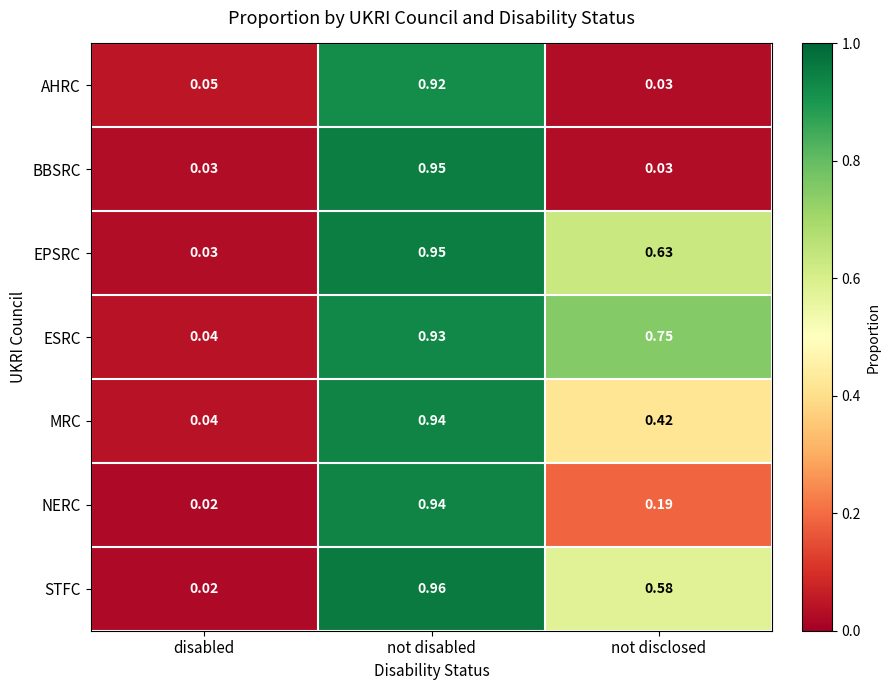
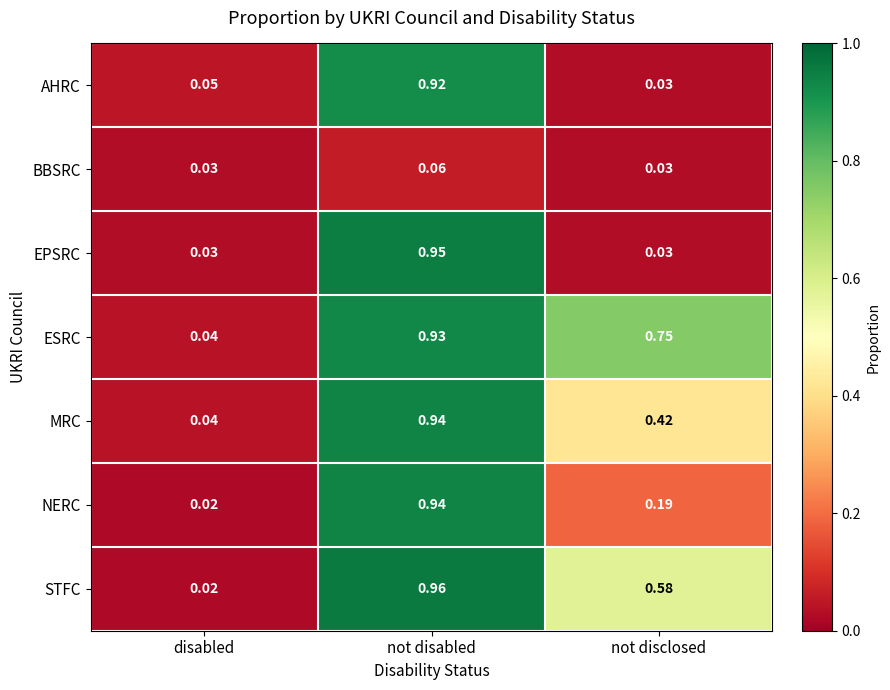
  {
    "AHRC": {
      "disabled": 0.05,
      "not disabled": 0.92,
      "not disclosed": 0.03
    },
    "BBSRC": {
      "disabled": 0.03,
-     "not disabled": 0.95,
+     "not disabled": 0.06,
      "not disclosed": 0.03
    },
    "EPSRC": {
      "disabled": 0.03,
      "not disabled": 0.95,
-     "not disclosed": 0.63
+     "not disclosed": 0.03
    },
    "ESRC": {
      "disabled": 0.04,
      "not disabled": 0.93,
      "not disclosed": 0.75
    },
    "MRC": {
      "disabled": 0.04,
      "not disabled": 0.94,
      "not disclosed": 0.42
    },
    "NERC": {
      "disabled": 0.02,
      "not disabled": 0.94,
      "not disclosed": 0.19
    },
    "STFC": {
      "disabled": 0.02,
      "not disabled": 0.96,
      "not disclosed": 0.58
    }
  }
